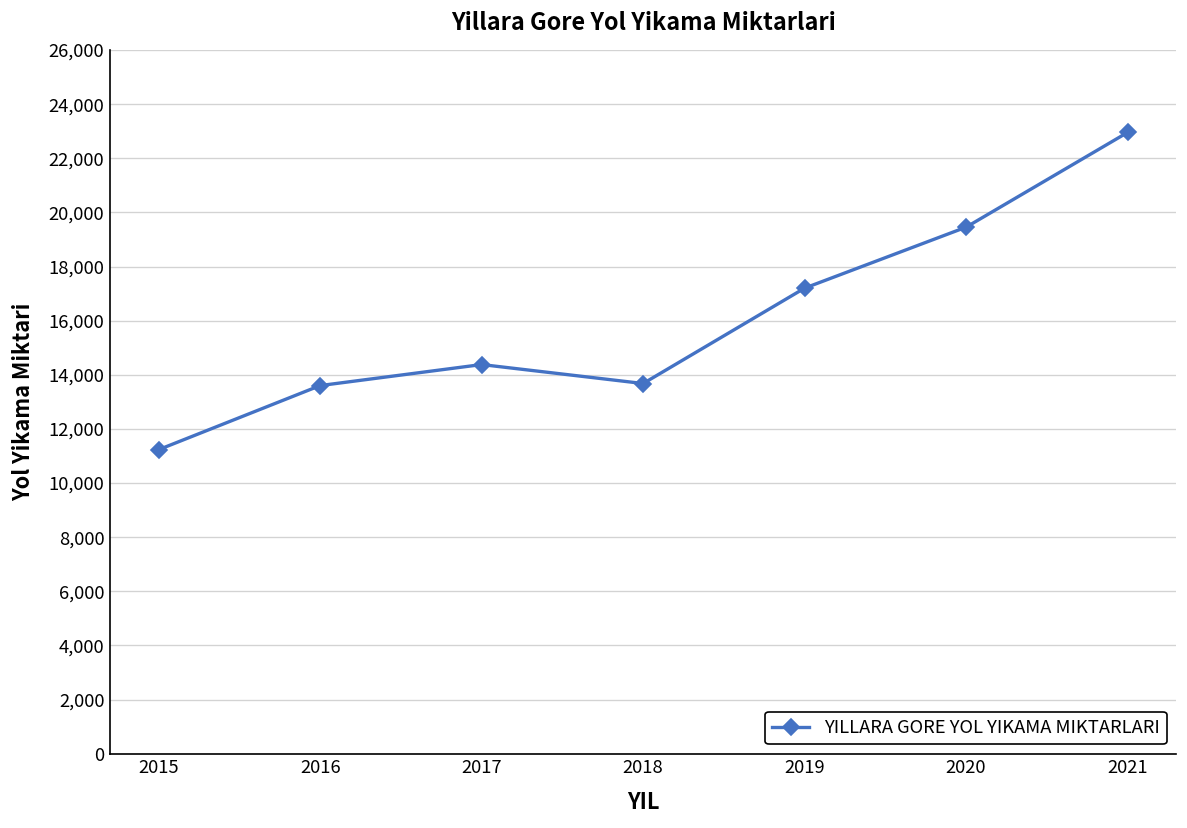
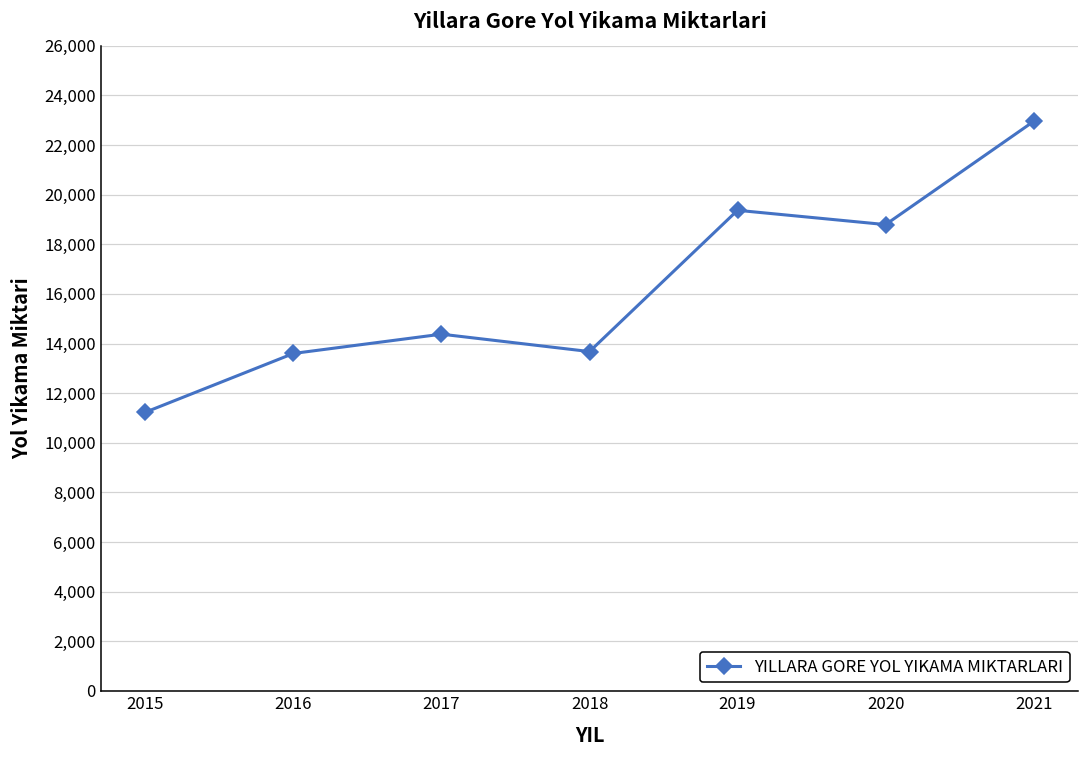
  {
    "2015": "11,200",
    "2016": "13,600",
    "2017": "14,400",
    "2018": "13,700",
-   "2019": "17,200",
-   "2020": "19,500",
+   "2019": "19,400",
+   "2020": "18,800",
    "2021": "23,000"
  }
